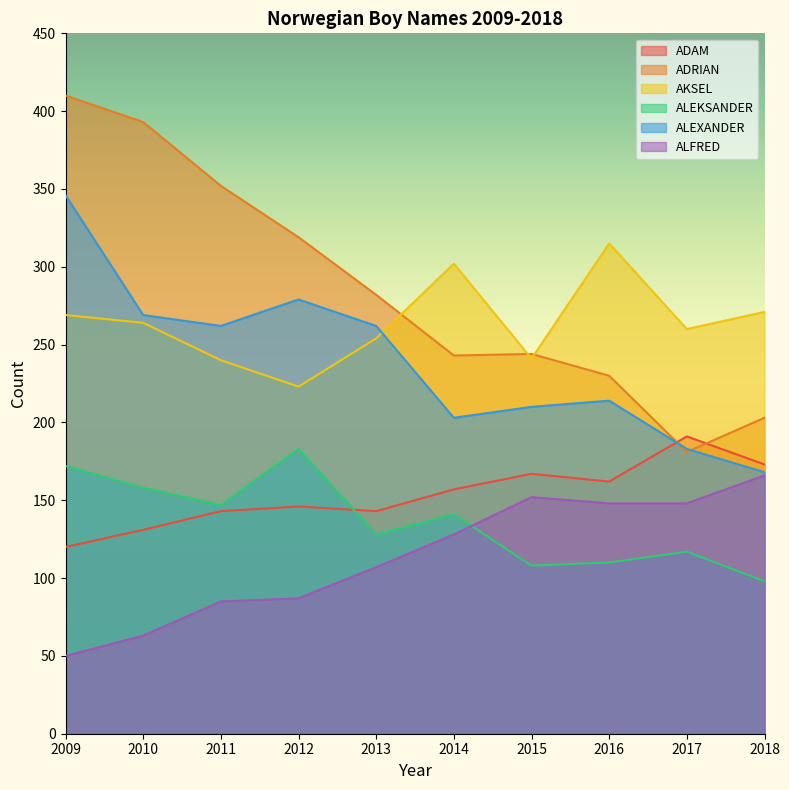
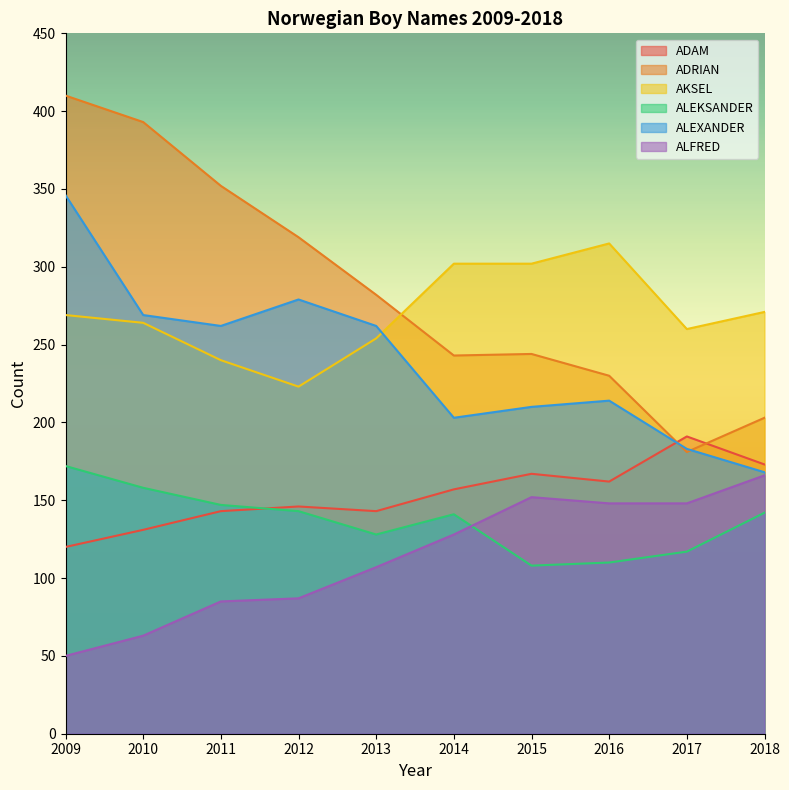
  {
    "AKSEL": {
      "2009": 269,
      "2010": 264,
      "2011": 240,
      "2012": 223,
      "2013": 254,
      "2014": 302,
-     "2015": 241,
+     "2015": 302,
      "2016": 315,
      "2017": 260,
      "2018": 271
    },
    "ALEKSANDER": {
      "2009": 172,
      "2010": 158,
      "2011": 147,
-     "2012": 183,
+     "2012": 143,
      "2013": 128,
      "2014": 141,
      "2015": 108,
      "2016": 110,
      "2017": 117,
-     "2018": 98
+     "2018": 142
    },
    "ALEXANDER": {
      "2009": 346,
      "2010": 269,
      "2011": 262,
      "2012": 279,
      "2013": 262,
      "2014": 203,
      "2015": 210,
      "2016": 214,
      "2017": 183,
      "2018": 168
    },
    "ALFRED": {
      "2009": 50,
      "2010": 63,
      "2011": 85,
      "2012": 87,
      "2013": 107,
      "2014": 128,
      "2015": 152,
      "2016": 148,
      "2017": 148,
      "2018": 166
    }
  }
